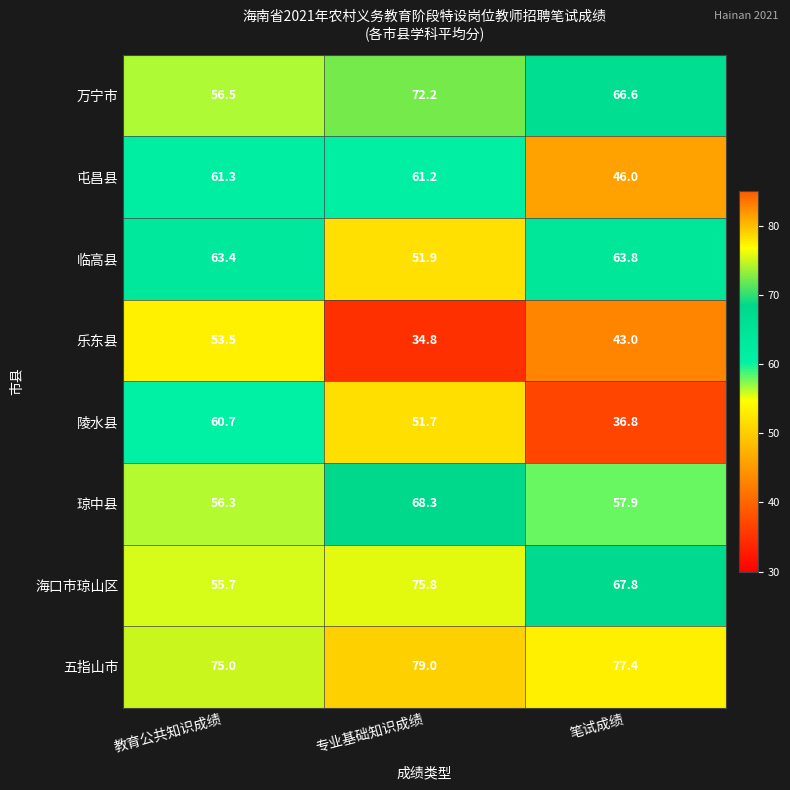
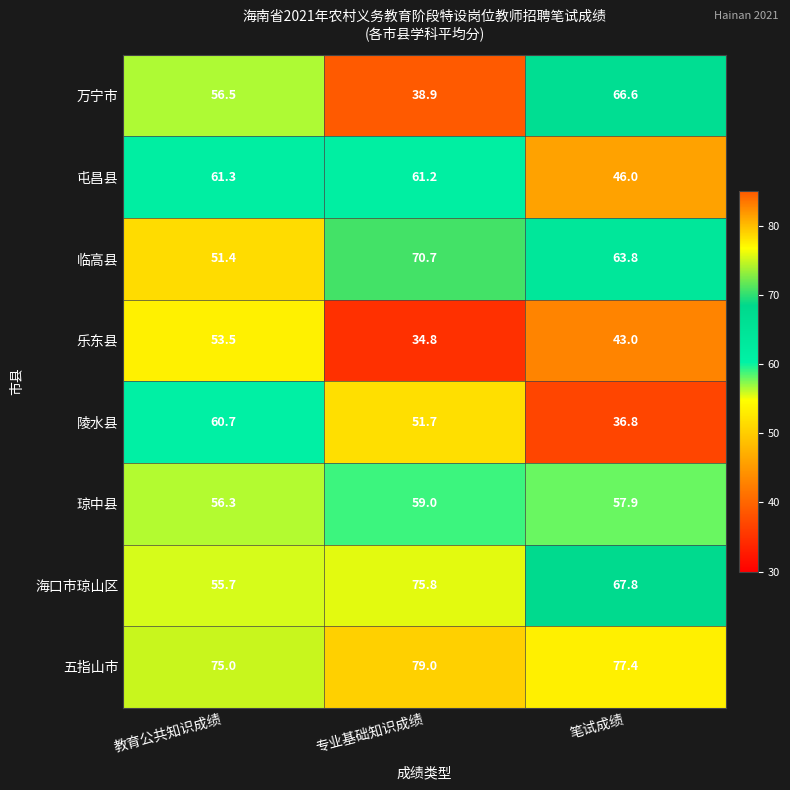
  {
    "万宁市": {
      "教育公共知识成绩": 56.5,
-     "专业基础知识成绩": 72.2,
+     "专业基础知识成绩": 38.9,
      "笔试成绩": 66.6
    },
    "屯昌县": {
      "教育公共知识成绩": 61.3,
      "专业基础知识成绩": 61.2,
      "笔试成绩": 46.0
    },
    "临高县": {
-     "教育公共知识成绩": 63.4,
-     "专业基础知识成绩": 51.9,
+     "教育公共知识成绩": 51.4,
+     "专业基础知识成绩": 70.7,
      "笔试成绩": 63.8
    },
    "乐东县": {
      "教育公共知识成绩": 53.5,
      "专业基础知识成绩": 34.8,
      "笔试成绩": 43.0
    },
    "陵水县": {
      "教育公共知识成绩": 60.7,
      "专业基础知识成绩": 51.7,
      "笔试成绩": 36.8
    },
    "琼中县": {
      "教育公共知识成绩": 56.3,
-     "专业基础知识成绩": 68.3,
+     "专业基础知识成绩": 59.0,
      "笔试成绩": 57.9
    },
    "海口市琼山区": {
      "教育公共知识成绩": 55.7,
      "专业基础知识成绩": 75.8,
      "笔试成绩": 67.8
    },
    "五指山市": {
      "教育公共知识成绩": 75.0,
      "专业基础知识成绩": 79.0,
      "笔试成绩": 77.4
    }
  }
